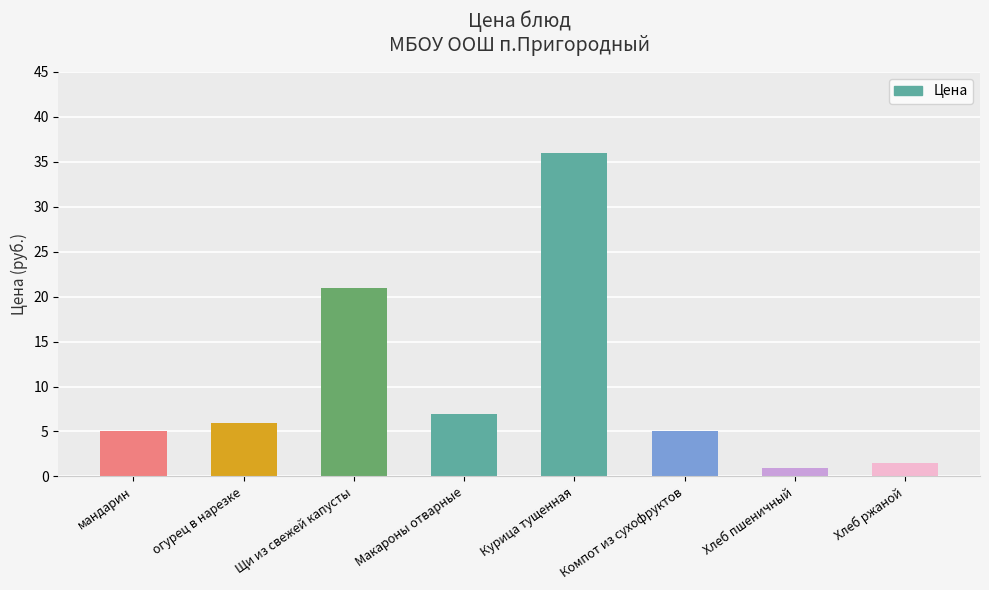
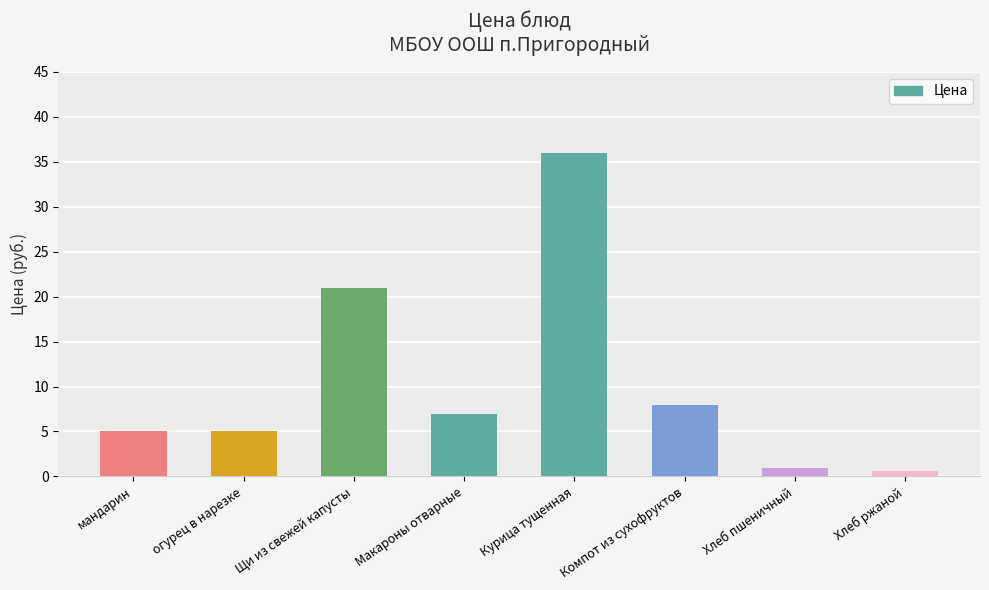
  {
    "мандарин": 5,
-   "огурец в нарезке": 6,
+   "огурец в нарезке": 5,
    "Щи из свежей капусты": 21,
    "Макароны отварные": 7,
    "Курица тущенная": 36,
-   "Компот из сухофруктов": 5,
+   "Компот из сухофруктов": 8,
    "Хлеб пшеничный": 1,
-   "Хлеб ржаной": 2
+   "Хлеб ржаной": 1
  }
